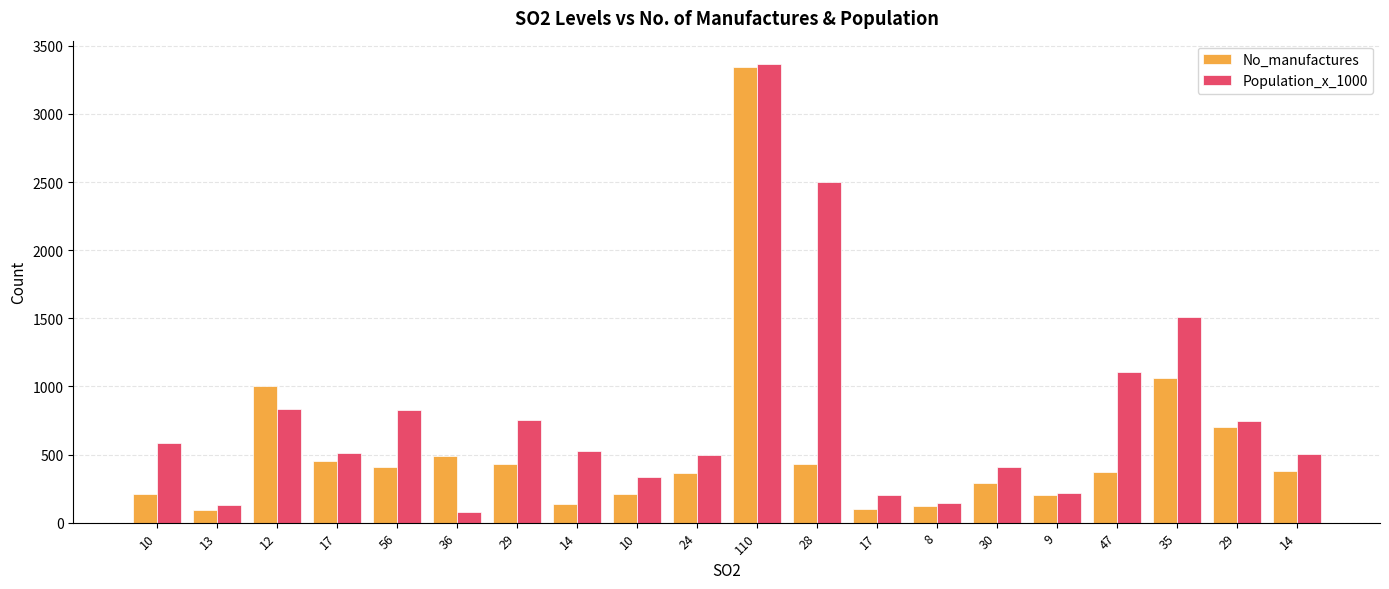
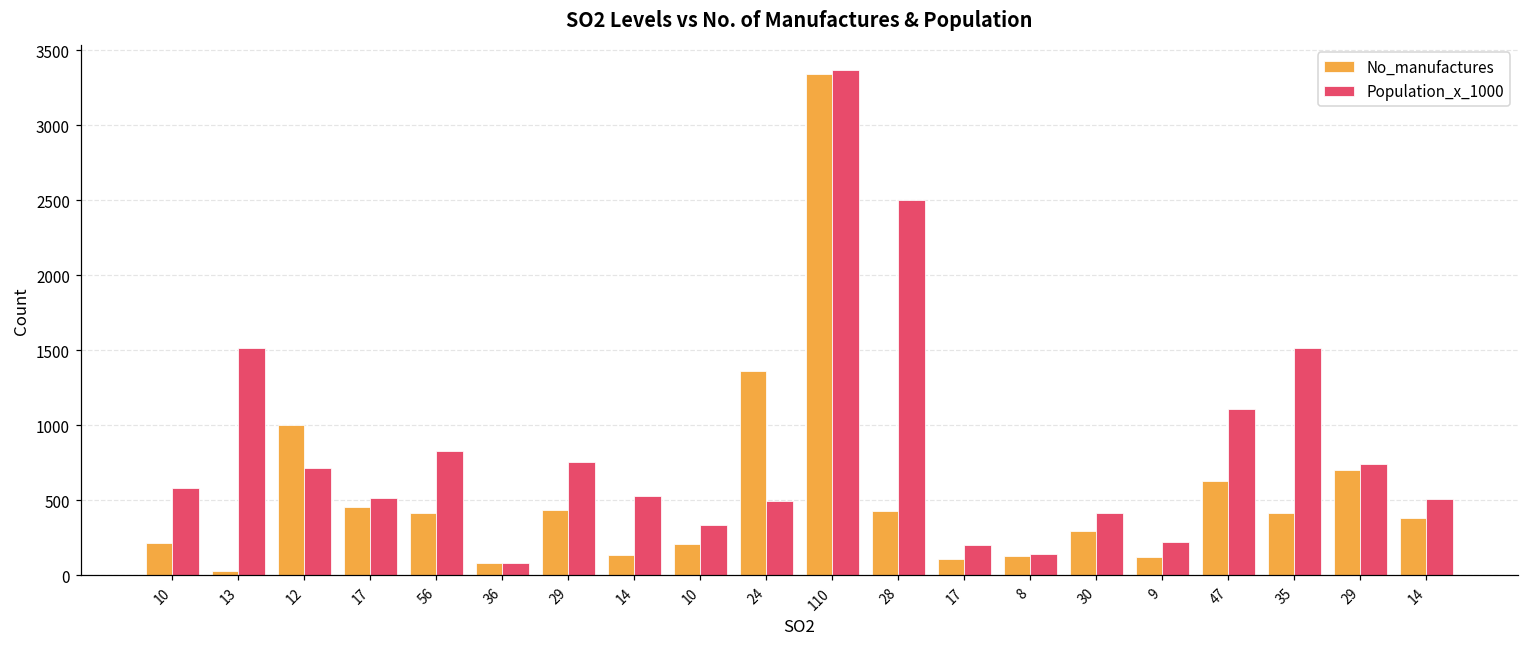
  {
    "No_manufactures": {
-     "13": 90,
+     "13": 30,
      "12": 1000,
      "56": 410,
-     "36": 490,
-     "24": 370,
+     "36": 80,
+     "24": 1360,
      "110": 3340,
      "28": 430,
      "8": 130,
      "30": 290,
-     "9": 200,
-     "47": 370,
-     "35": 1060
+     "9": 120,
+     "47": 630,
+     "35": 410
    },
    "Population_x_1000": {
-     "13": 130,
-     "12": 830,
+     "13": 1510,
+     "12": 720,
      "56": 830,
      "36": 80,
      "24": 500,
      "110": 3370,
      "28": 2500,
      "8": 140,
      "30": 410,
      "9": 220,
      "47": 1110,
      "35": 1510
    }
  }
